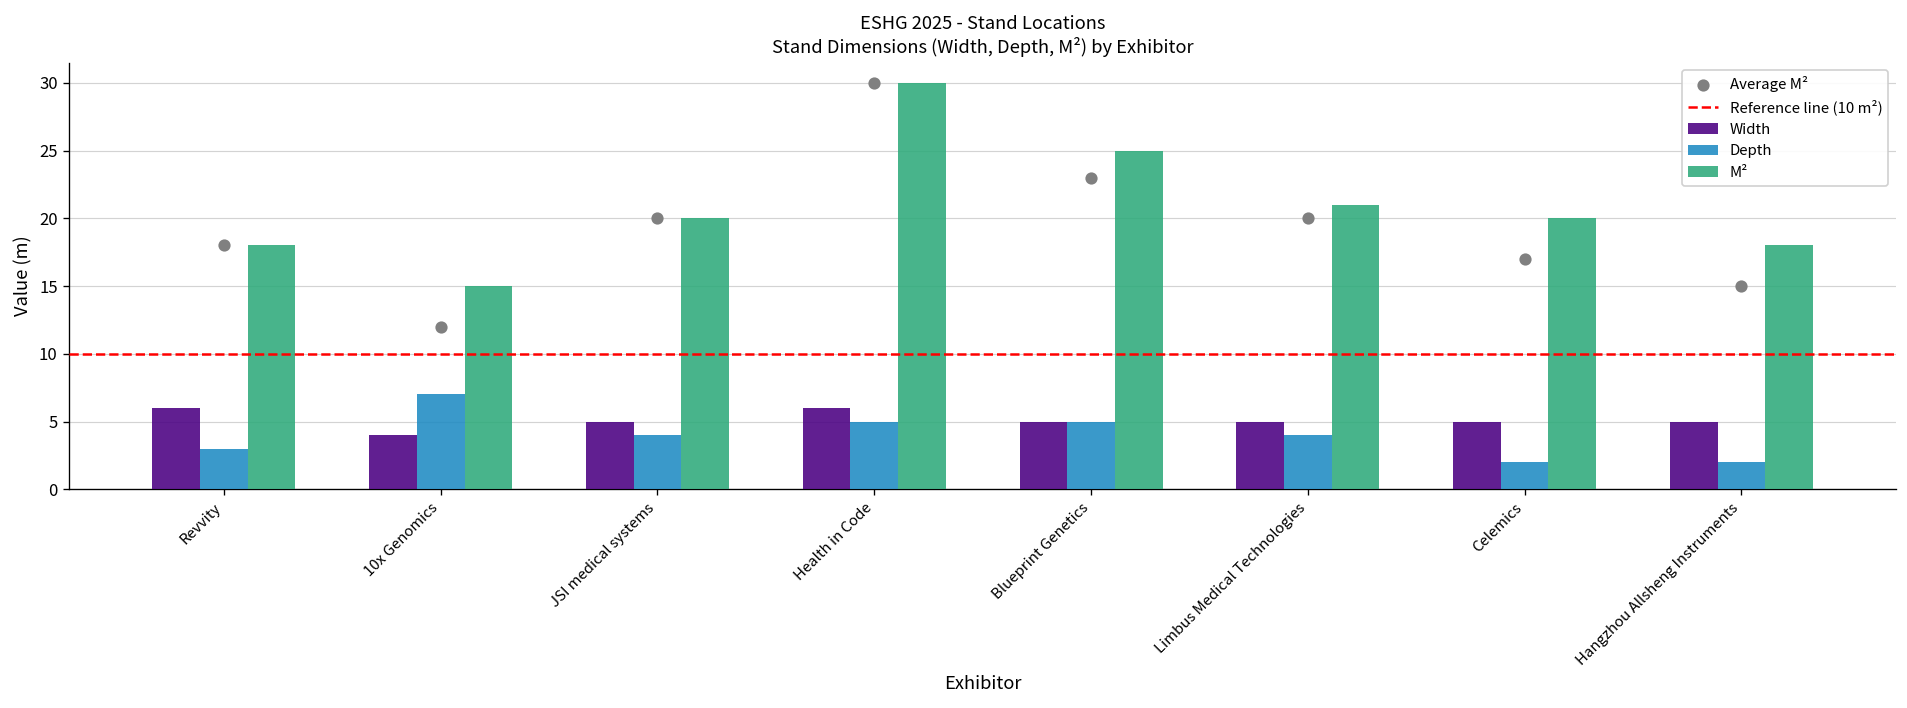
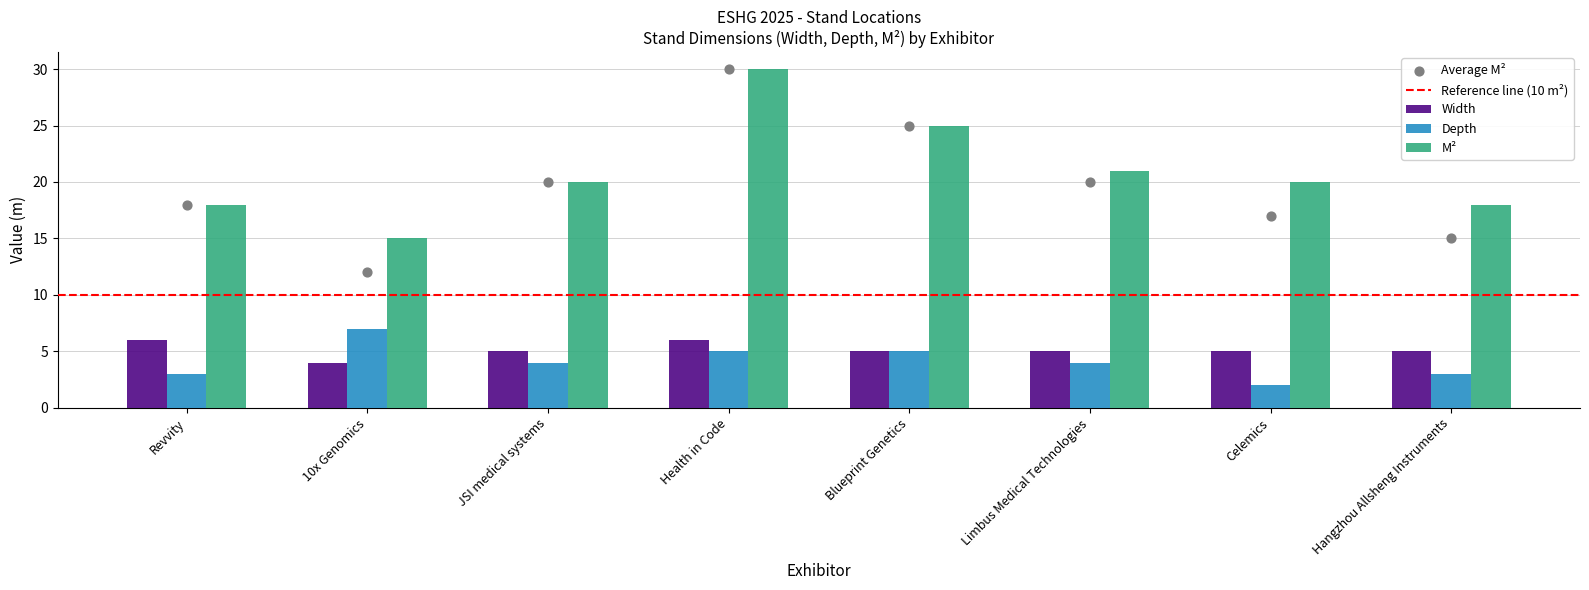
  {
    "Width": {
      "Revvity": 6,
      "10x Genomics": 4,
      "JSI medical systems": 5,
      "Health in Code": 6,
      "Blueprint Genetics": 5,
      "Limbus Medical Technologies": 5,
      "Celemics": 5,
      "Hangzhou Allsheng Instruments": 5
    },
    "Average M²": {
-     "Blueprint Genetics": 23
+     "Blueprint Genetics": 25
    },
    "Depth": {
      "Revvity": 3,
      "10x Genomics": 7,
      "JSI medical systems": 4,
      "Health in Code": 5,
      "Blueprint Genetics": 5,
      "Limbus Medical Technologies": 4,
      "Celemics": 2,
-     "Hangzhou Allsheng Instruments": 2
+     "Hangzhou Allsheng Instruments": 3
    },
    "M²": {
      "Revvity": 18,
      "10x Genomics": 15,
      "JSI medical systems": 20,
      "Health in Code": 30,
      "Blueprint Genetics": 25,
      "Limbus Medical Technologies": 21,
      "Celemics": 20,
      "Hangzhou Allsheng Instruments": 18
    }
  }
